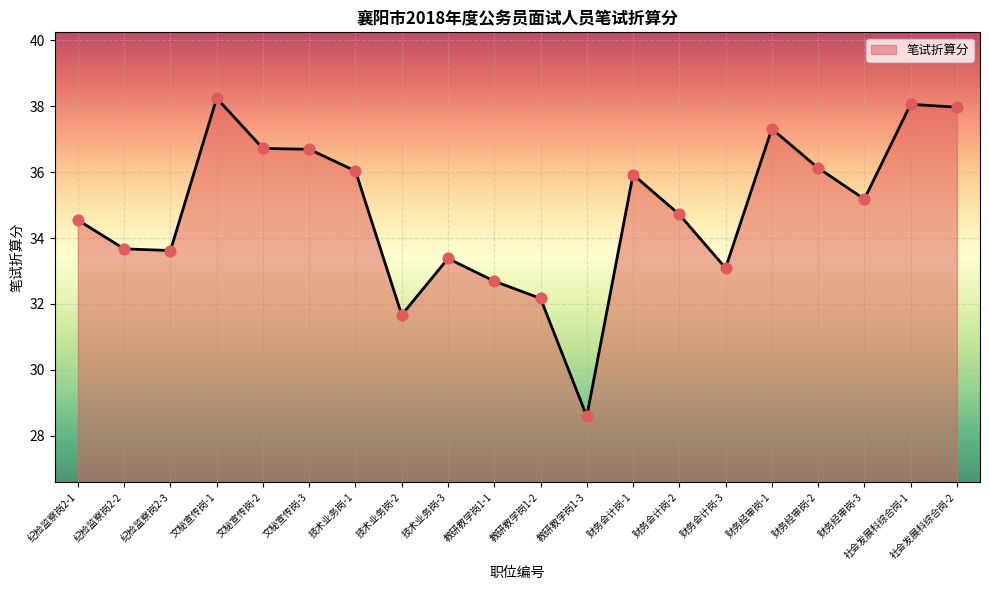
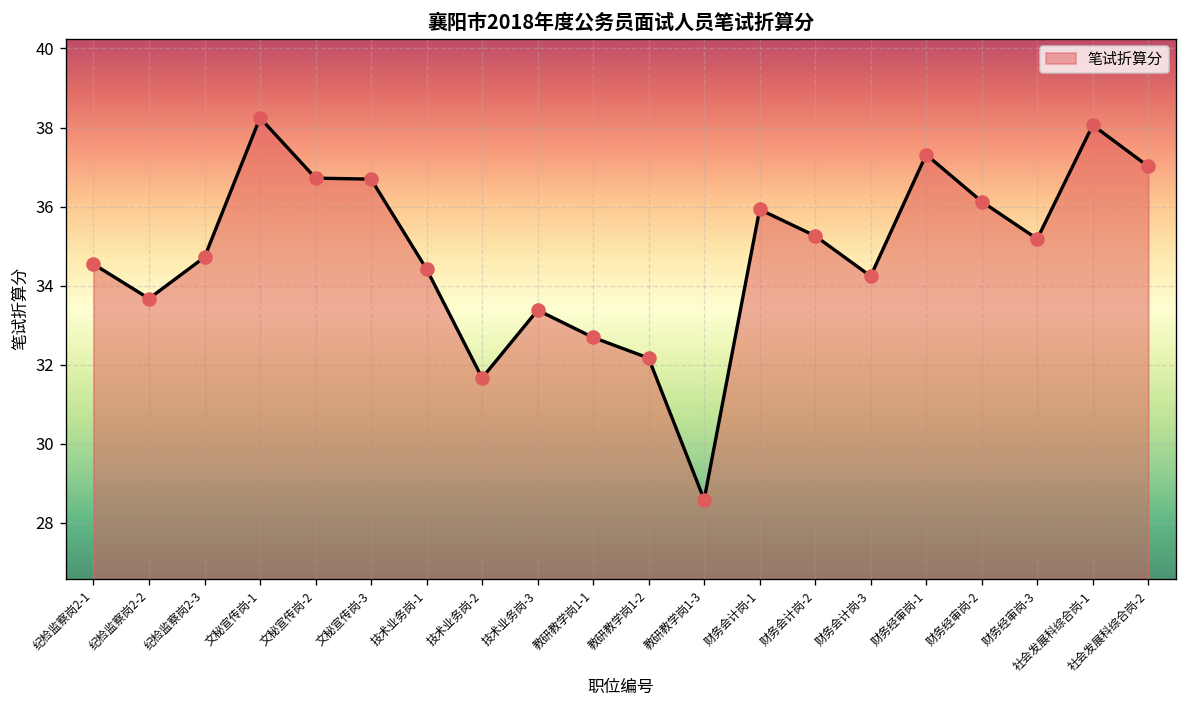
  {
    "纪检监察岗2-1": 34.5,
    "纪检监察岗2-2": 33.7,
-   "纪检监察岗2-3": 33.6,
+   "纪检监察岗2-3": 34.7,
    "文秘宣传岗-1": 38.2,
    "文秘宣传岗-2": 36.7,
    "文秘宣传岗-3": 36.7,
-   "技术业务岗-1": 36.0,
+   "技术业务岗-1": 34.4,
    "技术业务岗-2": 31.7,
    "技术业务岗-3": 33.4,
    "教研教学岗1-1": 32.7,
    "教研教学岗1-2": 32.2,
    "教研教学岗1-3": 28.6,
    "财务会计岗-1": 35.9,
-   "财务会计岗-2": 34.7,
-   "财务会计岗-3": 33.1,
+   "财务会计岗-2": 35.3,
+   "财务会计岗-3": 34.2,
    "财务经审岗-1": 37.3,
    "财务经审岗-2": 36.1,
    "财务经审岗-3": 35.2,
    "社会发展科综合岗-1": 38.1,
-   "社会发展科综合岗-2": 38.0
+   "社会发展科综合岗-2": 37.0
  }
